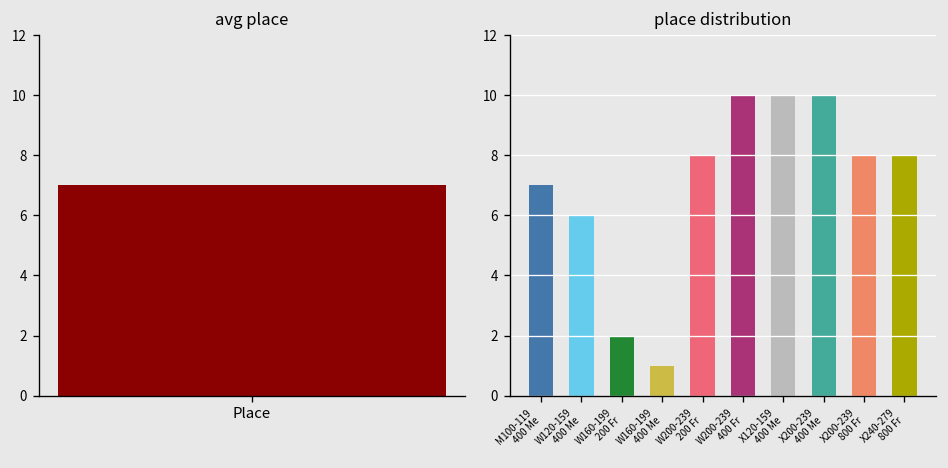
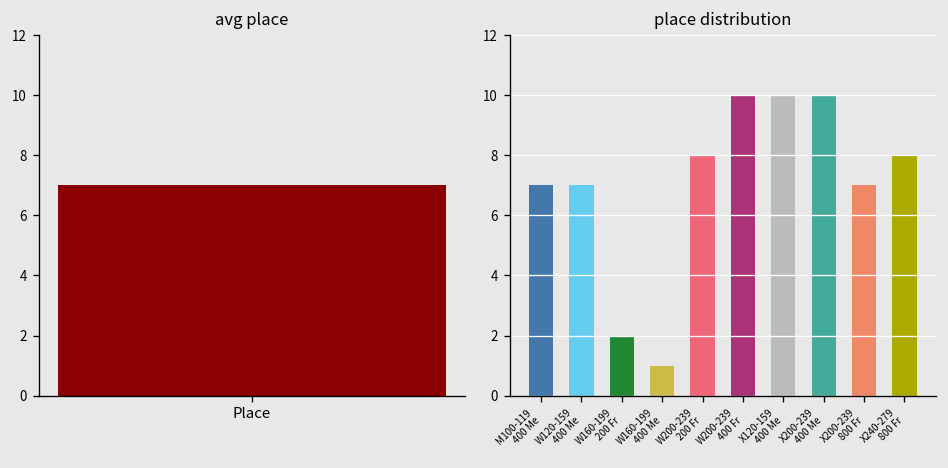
  {
    "avg place": {
      "Place": 7.0
    },
    "place distribution": {
      "M100-119 400 Me": 7,
-     "W120-159 400 Me": 6,
+     "W120-159 400 Me": 7,
      "W160-199 200 Fr": 2,
      "W160-199 400 Me": 1,
      "W200-239 200 Fr": 8,
      "W200-239 400 Fr": 10,
      "X120-159 400 Me": 10,
      "X200-239 400 Me": 10,
-     "X200-239 800 Fr": 8,
+     "X200-239 800 Fr": 7,
      "X240-279 800 Fr": 8
    }
  }
